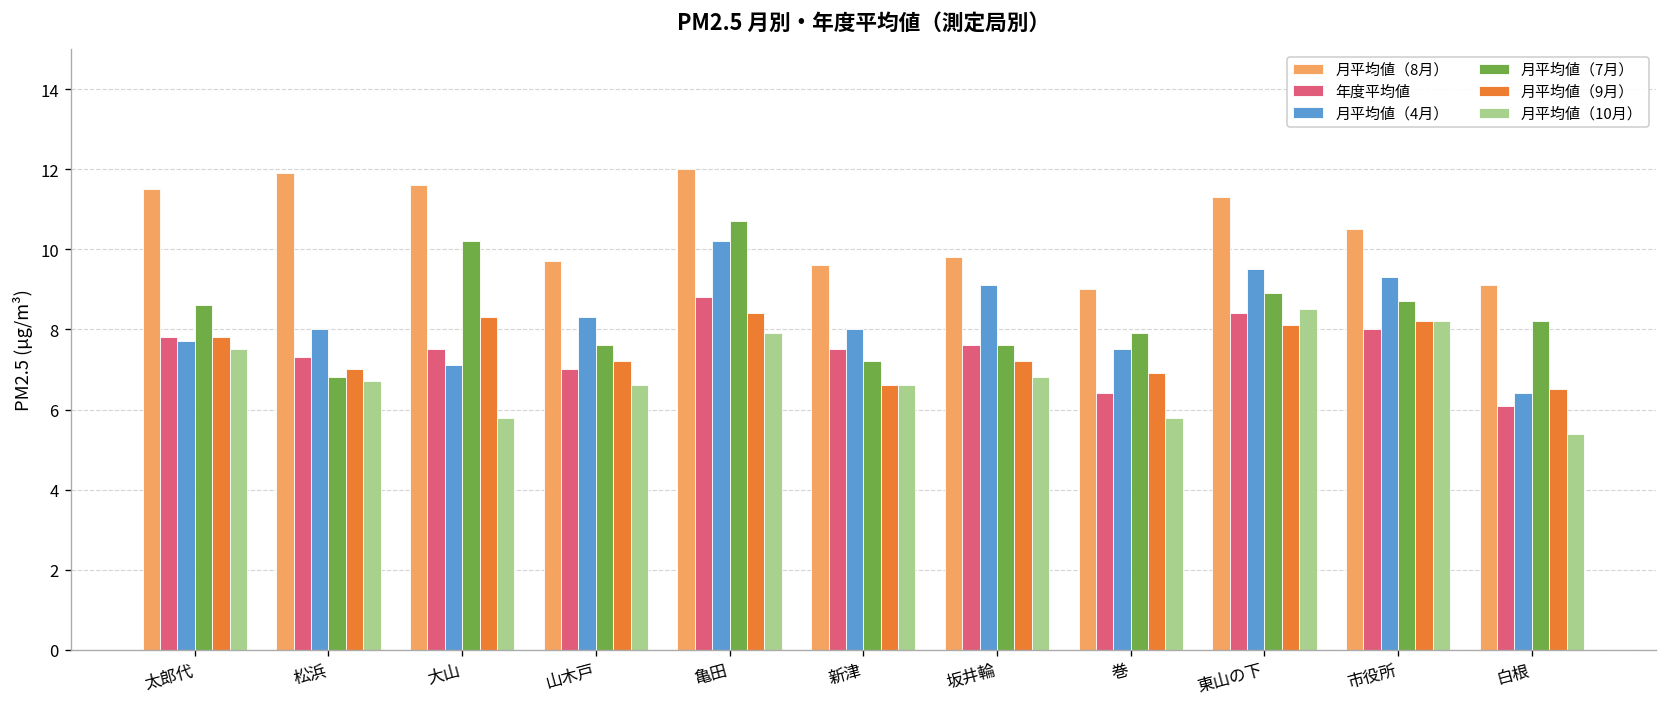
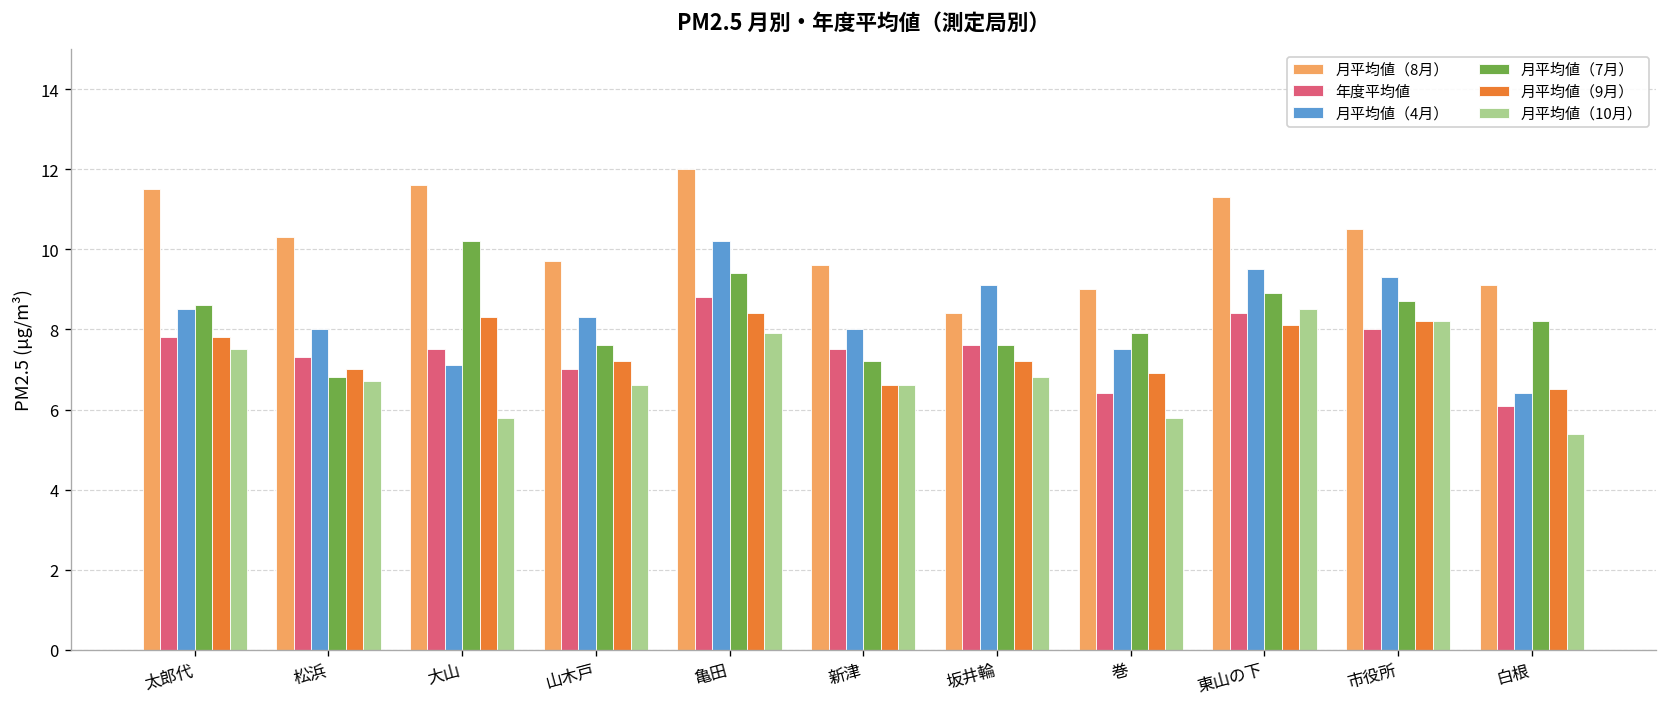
  {
    "月平均値（8月）": {
      "太郎代": 11.5,
-     "松浜": 11.9,
+     "松浜": 10.3,
      "大山": 11.6,
      "山木戸": 9.7,
      "亀田": 12.0,
      "新津": 9.6,
-     "坂井輪": 9.8,
+     "坂井輪": 8.4,
      "巻": 9.0,
      "東山の下": 11.3,
      "市役所": 10.5,
      "白根": 9.1
    },
    "年度平均値": {
      "太郎代": 7.8,
      "松浜": 7.3,
      "大山": 7.5,
      "山木戸": 7.0,
      "亀田": 8.8,
      "新津": 7.5,
      "坂井輪": 7.6,
      "巻": 6.4,
      "東山の下": 8.4,
      "市役所": 8.0,
      "白根": 6.1
    },
    "月平均値（4月）": {
-     "太郎代": 7.7,
+     "太郎代": 8.5,
      "松浜": 8.0,
      "大山": 7.1,
      "山木戸": 8.3,
      "亀田": 10.2,
      "新津": 8.0,
      "坂井輪": 9.1,
      "巻": 7.5,
      "東山の下": 9.5,
      "市役所": 9.3,
      "白根": 6.4
    },
    "月平均値（7月）": {
      "太郎代": 8.6,
      "松浜": 6.8,
      "大山": 10.2,
      "山木戸": 7.6,
-     "亀田": 10.7,
+     "亀田": 9.4,
      "新津": 7.2,
      "坂井輪": 7.6,
      "巻": 7.9,
      "東山の下": 8.9,
      "市役所": 8.7,
      "白根": 8.2
    },
    "月平均値（9月）": {
      "太郎代": 7.8,
      "松浜": 7.0,
      "大山": 8.3,
      "山木戸": 7.2,
      "亀田": 8.4,
      "新津": 6.6,
      "坂井輪": 7.2,
      "巻": 6.9,
      "東山の下": 8.1,
      "市役所": 8.2,
      "白根": 6.5
    },
    "月平均値（10月）": {
      "太郎代": 7.5,
      "松浜": 6.7,
      "大山": 5.8,
      "山木戸": 6.6,
      "亀田": 7.9,
      "新津": 6.6,
      "坂井輪": 6.8,
      "巻": 5.8,
      "東山の下": 8.5,
      "市役所": 8.2,
      "白根": 5.4
    }
  }
